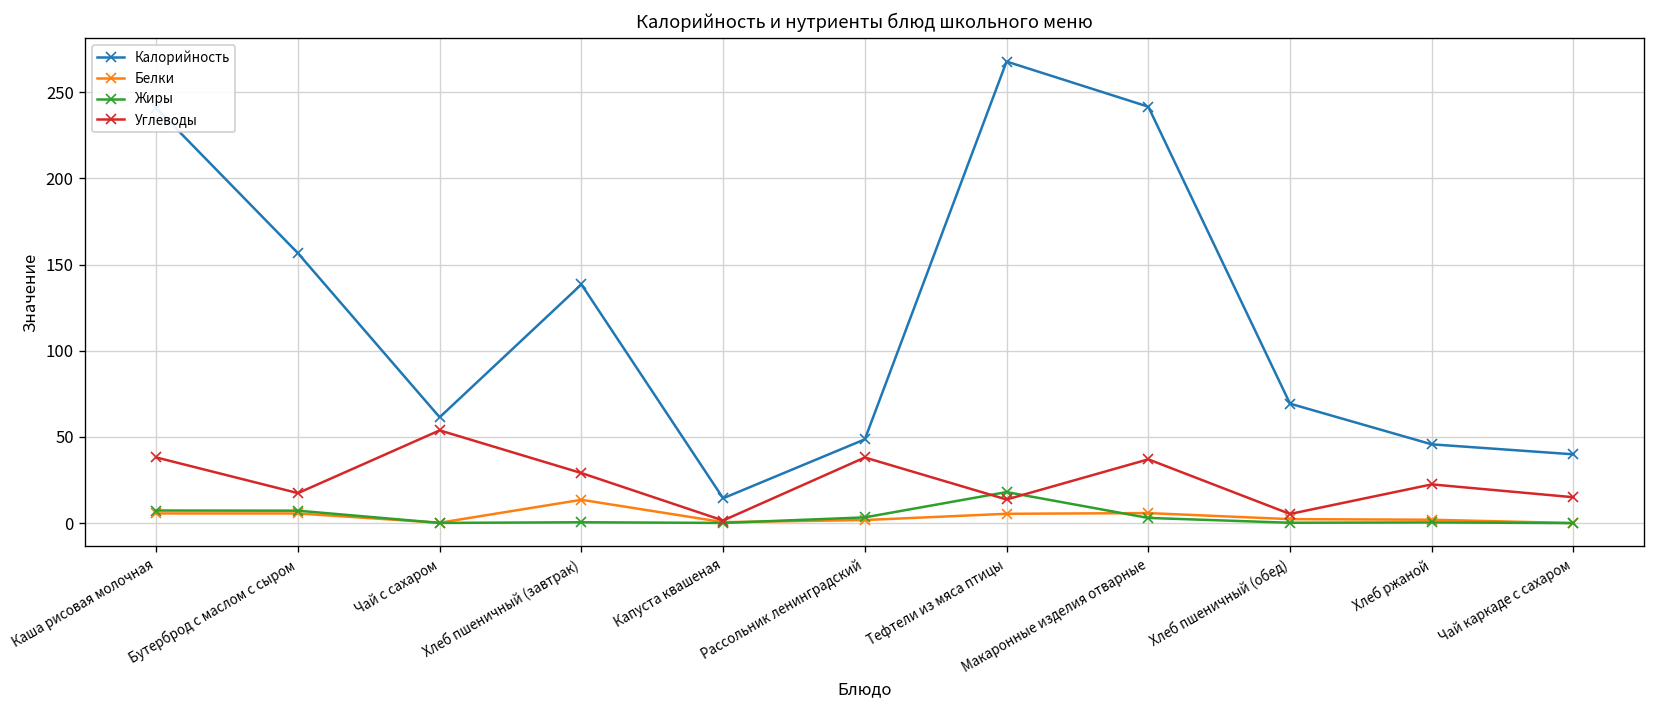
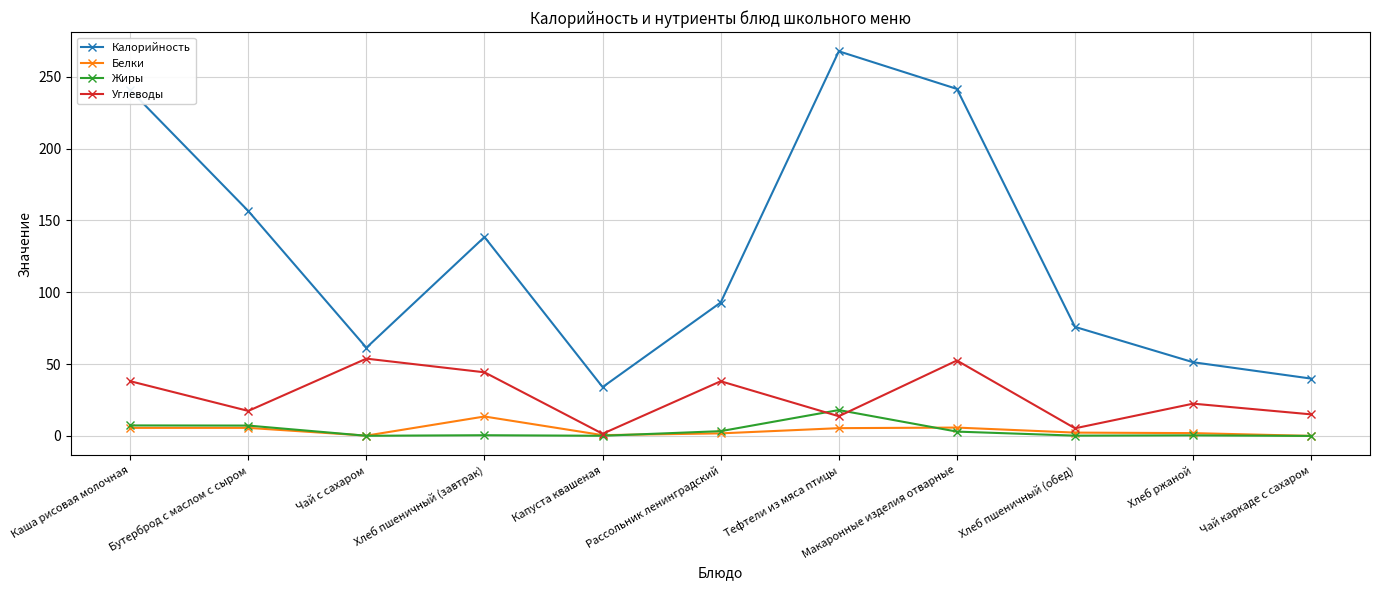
  {
    "Калорийность": {
      "Бутерброд с маслом с сыром": 157,
      "Чай с сахаром": 61,
      "Хлеб пшеничный (завтрак)": 139,
-     "Капуста квашеная": 14,
-     "Рассольник ленинградский": 49,
+     "Капуста квашеная": 34,
+     "Рассольник ленинградский": 93,
      "Тефтели из мяса птицы": 268,
      "Макаронные изделия отварные": 242,
-     "Хлеб пшеничный (обед)": 69,
-     "Хлеб ржаной": 46,
+     "Хлеб пшеничный (обед)": 76,
+     "Хлеб ржаной": 51,
      "Чай каркаде с сахаром": 40
    },
    "Белки": {
      "Хлеб пшеничный (завтрак)": 14,
      "Тефтели из мяса птицы": 5,
      "Макаронные изделия отварные": 6,
      "Хлеб пшеничный (обед)": 2
    },
    "Жиры": {
      "Хлеб пшеничный (завтрак)": 0,
      "Тефтели из мяса птицы": 18,
      "Макаронные изделия отварные": 3,
      "Хлеб пшеничный (обед)": 0
    },
    "Углеводы": {
      "Каша рисовая молочная": 38,
      "Бутерброд с маслом с сыром": 17,
      "Чай с сахаром": 54,
-     "Хлеб пшеничный (завтрак)": 29,
+     "Хлеб пшеничный (завтрак)": 44,
      "Рассольник ленинградский": 38,
      "Тефтели из мяса птицы": 14,
-     "Макаронные изделия отварные": 37,
+     "Макаронные изделия отварные": 53,
      "Хлеб пшеничный (обед)": 5,
      "Хлеб ржаной": 22,
      "Чай каркаде с сахаром": 15
    }
  }
